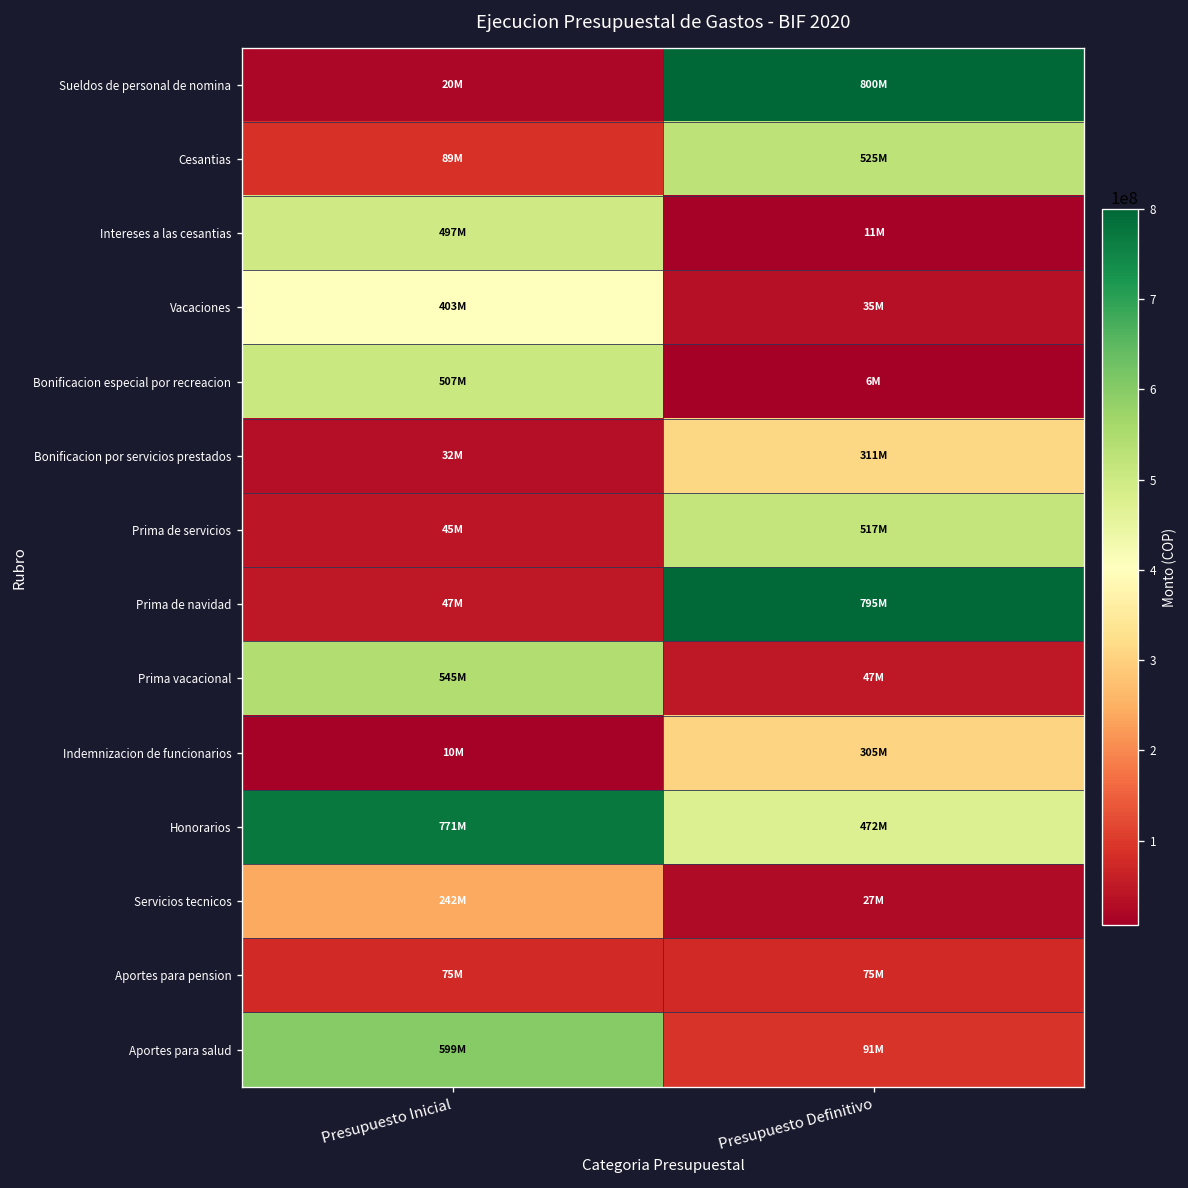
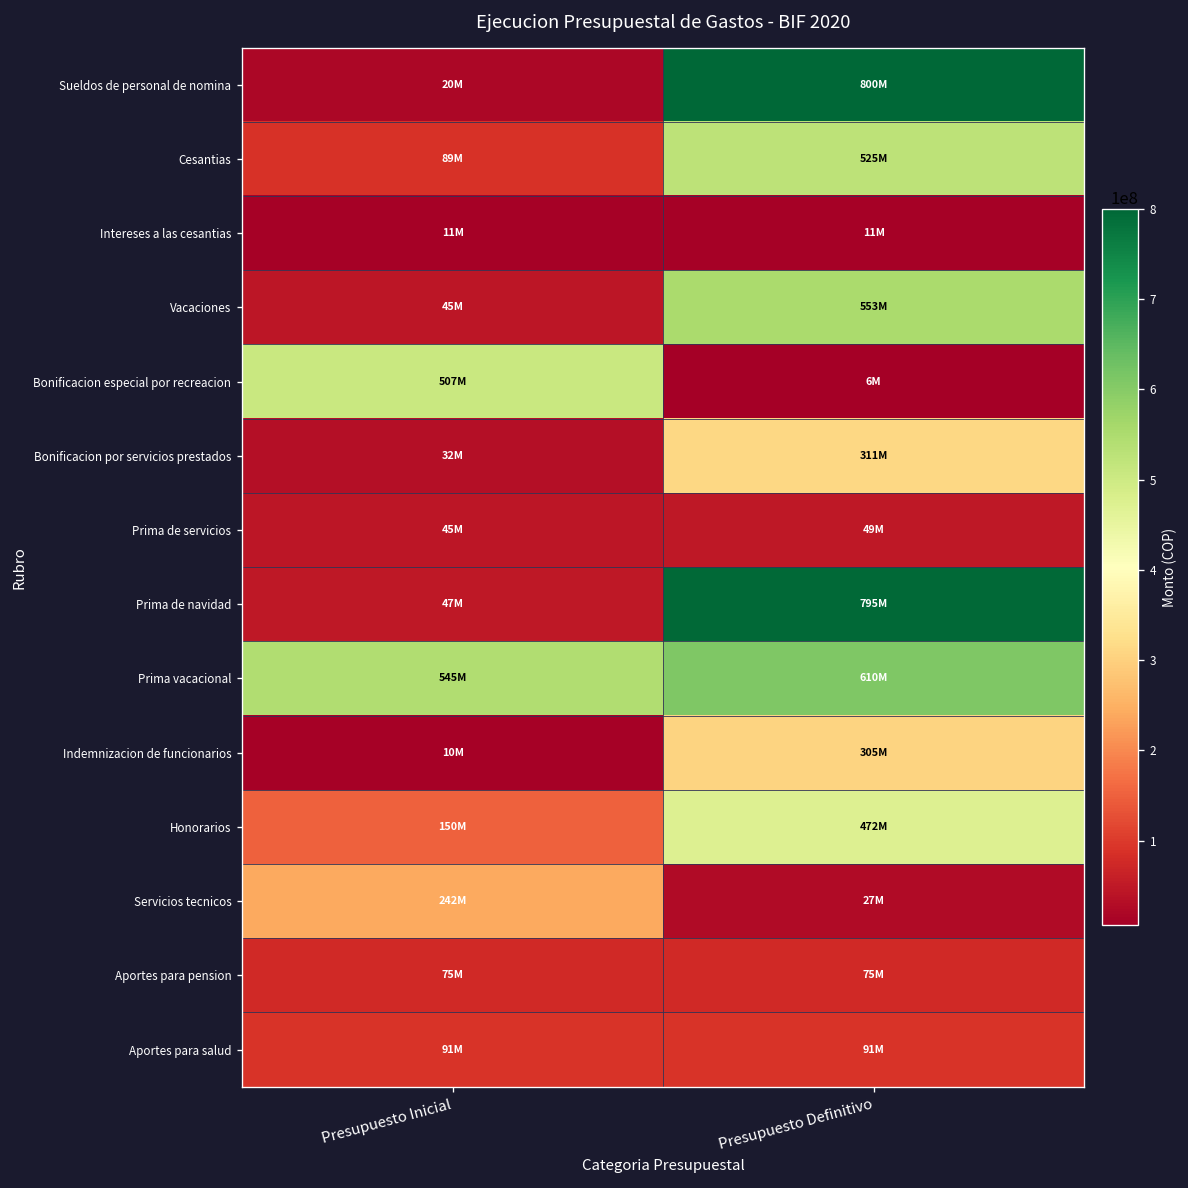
  {
    "Sueldos de personal de nomina": {
      "Presupuesto Inicial": "20M",
      "Presupuesto Definitivo": "800M"
    },
    "Cesantias": {
      "Presupuesto Inicial": "89M",
      "Presupuesto Definitivo": "525M"
    },
    "Intereses a las cesantias": {
-     "Presupuesto Inicial": "497M",
+     "Presupuesto Inicial": "11M",
      "Presupuesto Definitivo": "11M"
    },
    "Vacaciones": {
-     "Presupuesto Inicial": "403M",
-     "Presupuesto Definitivo": "35M"
+     "Presupuesto Inicial": "45M",
+     "Presupuesto Definitivo": "553M"
    },
    "Bonificacion especial por recreacion": {
      "Presupuesto Inicial": "507M",
      "Presupuesto Definitivo": "6M"
    },
    "Bonificacion por servicios prestados": {
      "Presupuesto Inicial": "32M",
      "Presupuesto Definitivo": "311M"
    },
    "Prima de servicios": {
      "Presupuesto Inicial": "45M",
-     "Presupuesto Definitivo": "517M"
+     "Presupuesto Definitivo": "49M"
    },
    "Prima de navidad": {
      "Presupuesto Inicial": "47M",
      "Presupuesto Definitivo": "795M"
    },
    "Prima vacacional": {
      "Presupuesto Inicial": "545M",
-     "Presupuesto Definitivo": "47M"
+     "Presupuesto Definitivo": "610M"
    },
    "Indemnizacion de funcionarios": {
      "Presupuesto Inicial": "10M",
      "Presupuesto Definitivo": "305M"
    },
    "Honorarios": {
-     "Presupuesto Inicial": "771M",
+     "Presupuesto Inicial": "150M",
      "Presupuesto Definitivo": "472M"
    },
    "Servicios tecnicos": {
      "Presupuesto Inicial": "242M",
      "Presupuesto Definitivo": "27M"
    },
    "Aportes para pension": {
      "Presupuesto Inicial": "75M",
      "Presupuesto Definitivo": "75M"
    },
    "Aportes para salud": {
-     "Presupuesto Inicial": "599M",
+     "Presupuesto Inicial": "91M",
      "Presupuesto Definitivo": "91M"
    }
  }
